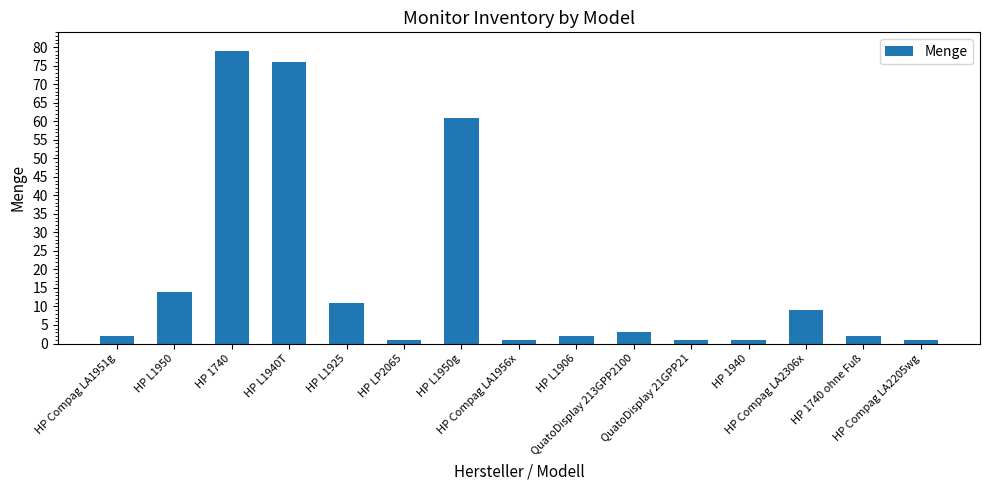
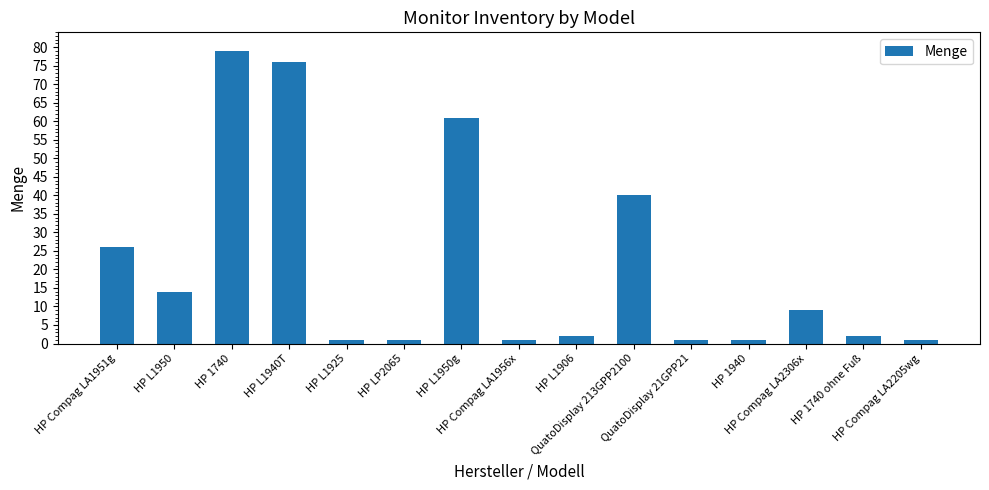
  {
-   "HP Compag LA1951g": 2,
+   "HP Compag LA1951g": 26,
    "HP L1950": 14,
    "HP 1740": 79,
    "HP L1940T": 76,
-   "HP L1925": 11,
+   "HP L1925": 1,
    "HP LP2065": 1,
    "HP L1950g": 61,
    "HP Compag LA1956x": 1,
    "HP L1906": 2,
-   "QuatoDisplay 213GPP2100": 3,
+   "QuatoDisplay 213GPP2100": 40,
    "QuatoDisplay 21GPP21": 1,
    "HP 1940": 1,
    "HP Compag LA2306x": 9,
    "HP 1740 ohne Fuß": 2,
    "HP Compag LA2205wg": 1
  }
